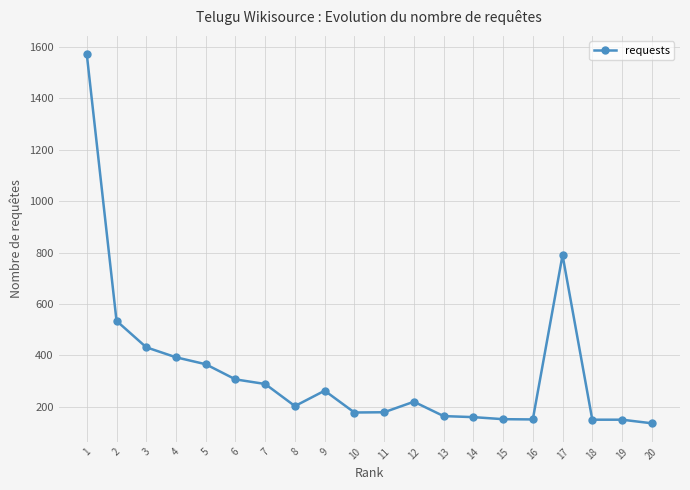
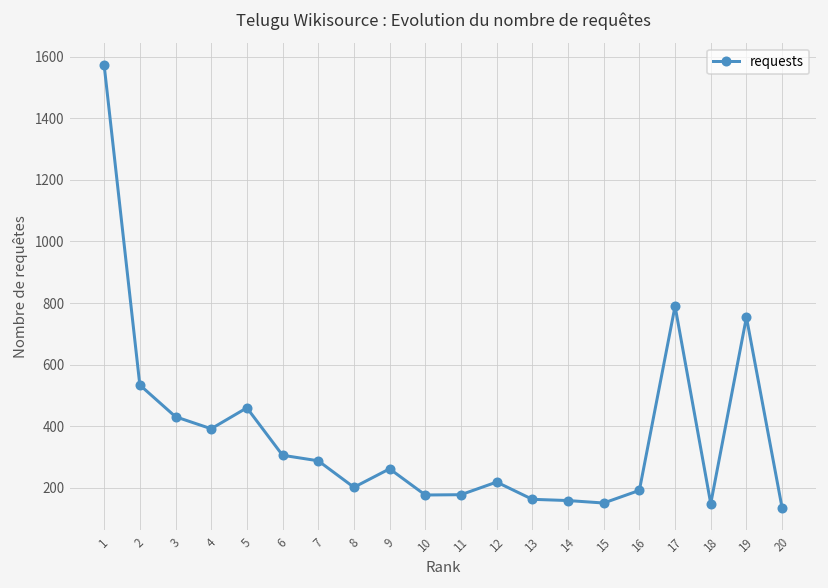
  {
    "1": 1570,
    "2": 530,
    "3": 430,
    "4": 390,
-   "5": 370,
+   "5": 460,
    "6": 310,
    "7": 290,
    "8": 200,
    "9": 260,
    "10": 180,
    "11": 180,
    "12": 220,
    "13": 160,
    "14": 160,
    "15": 150,
-   "16": 150,
+   "16": 190,
    "17": 790,
    "18": 150,
-   "19": 150,
+   "19": 750,
    "20": 140
  }
